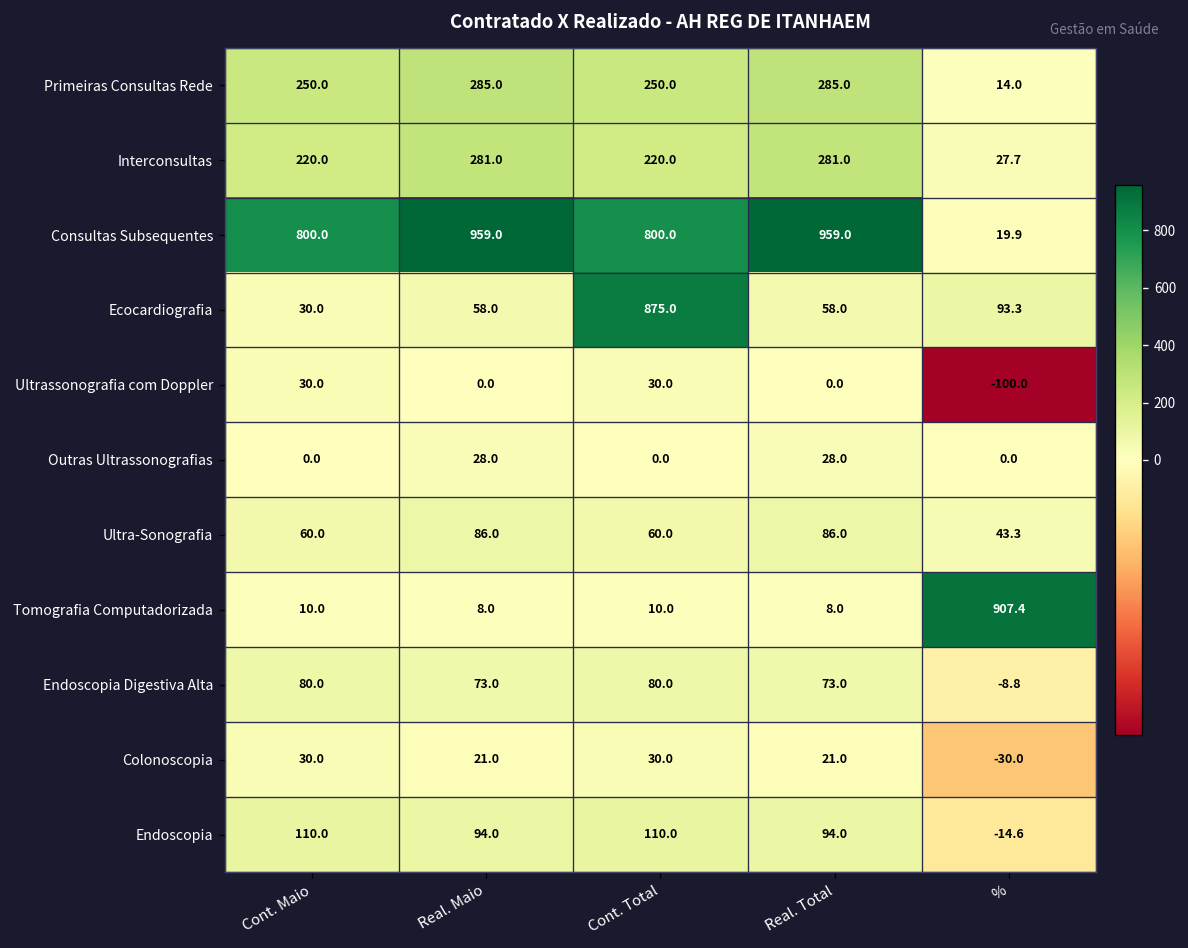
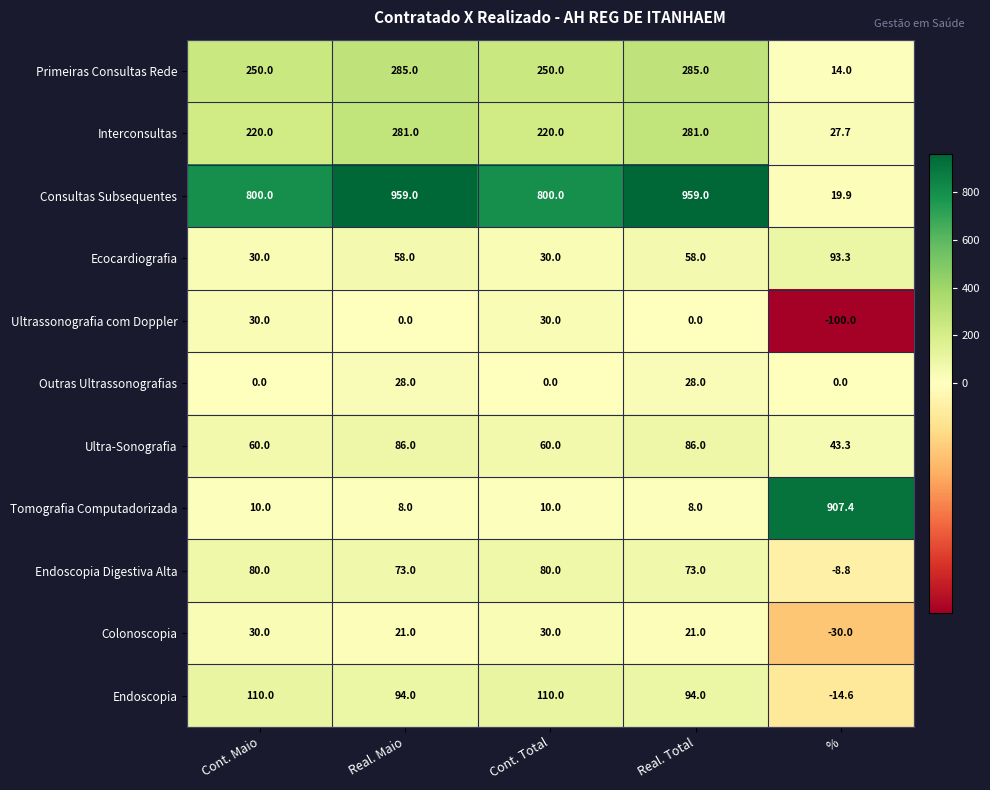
  {
    "Primeiras Consultas Rede": {
      "Cont. Maio": 250.0,
      "Real. Maio": 285.0,
      "Cont. Total": 250.0,
      "Real. Total": 285.0,
      "%": 14.0
    },
    "Interconsultas": {
      "Cont. Maio": 220.0,
      "Real. Maio": 281.0,
      "Cont. Total": 220.0,
      "Real. Total": 281.0,
      "%": 27.7
    },
    "Consultas Subsequentes": {
      "Cont. Maio": 800.0,
      "Real. Maio": 959.0,
      "Cont. Total": 800.0,
      "Real. Total": 959.0,
      "%": 19.9
    },
    "Ecocardiografia": {
      "Cont. Maio": 30.0,
      "Real. Maio": 58.0,
-     "Cont. Total": 875.0,
+     "Cont. Total": 30.0,
      "Real. Total": 58.0,
      "%": 93.3
    },
    "Ultrassonografia com Doppler": {
      "Cont. Maio": 30.0,
      "Real. Maio": 0.0,
      "Cont. Total": 30.0,
      "Real. Total": 0.0,
      "%": -100.0
    },
    "Outras Ultrassonografias": {
      "Cont. Maio": 0.0,
      "Real. Maio": 28.0,
      "Cont. Total": 0.0,
      "Real. Total": 28.0,
      "%": 0.0
    },
    "Ultra-Sonografia": {
      "Cont. Maio": 60.0,
      "Real. Maio": 86.0,
      "Cont. Total": 60.0,
      "Real. Total": 86.0,
      "%": 43.3
    },
    "Tomografia Computadorizada": {
      "Cont. Maio": 10.0,
      "Real. Maio": 8.0,
      "Cont. Total": 10.0,
      "Real. Total": 8.0,
      "%": 907.4
    },
    "Endoscopia Digestiva Alta": {
      "Cont. Maio": 80.0,
      "Real. Maio": 73.0,
      "Cont. Total": 80.0,
      "Real. Total": 73.0,
      "%": -8.8
    },
    "Colonoscopia": {
      "Cont. Maio": 30.0,
      "Real. Maio": 21.0,
      "Cont. Total": 30.0,
      "Real. Total": 21.0,
      "%": -30.0
    },
    "Endoscopia": {
      "Cont. Maio": 110.0,
      "Real. Maio": 94.0,
      "Cont. Total": 110.0,
      "Real. Total": 94.0,
      "%": -14.6
    }
  }
